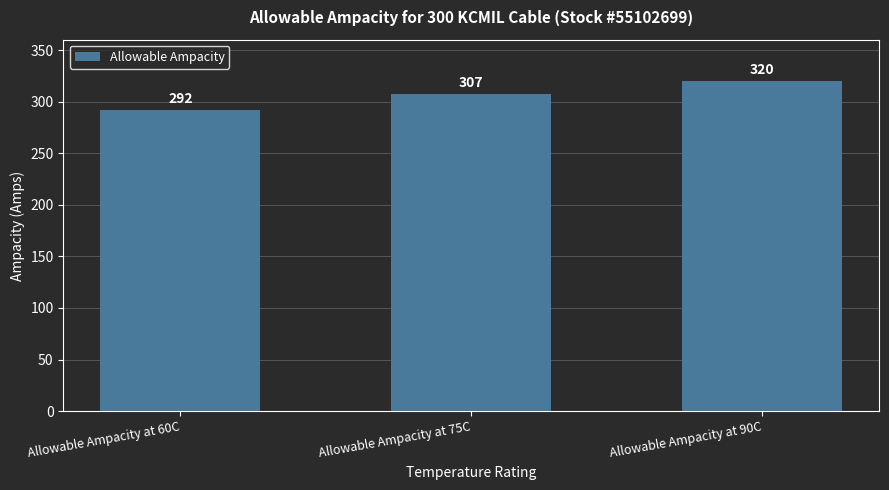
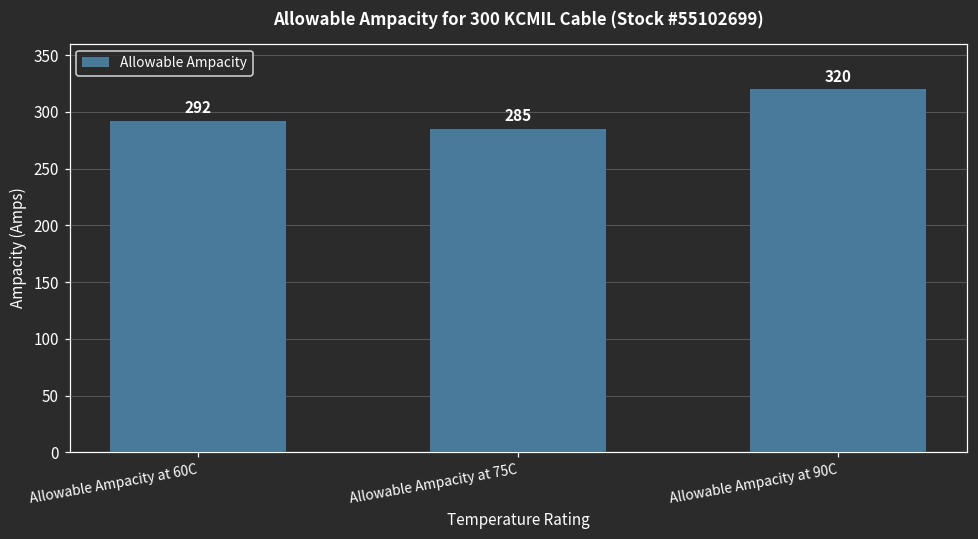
  {
    "Allowable Ampacity at 60C": 292,
-   "Allowable Ampacity at 75C": 307,
+   "Allowable Ampacity at 75C": 285,
    "Allowable Ampacity at 90C": 320
  }
